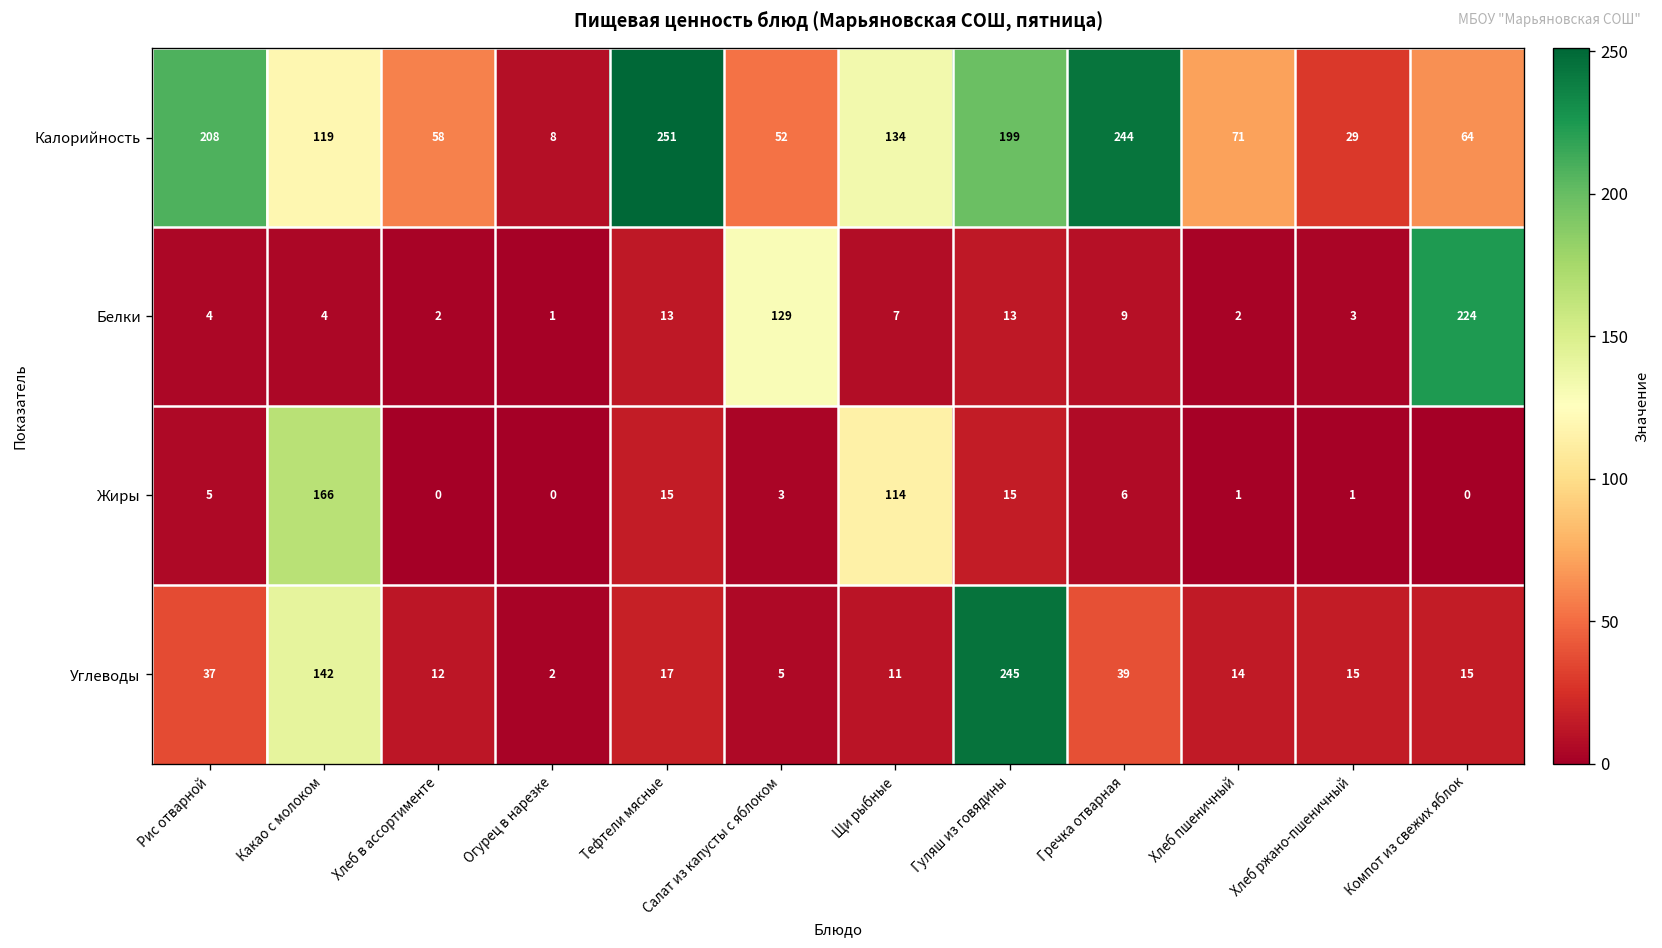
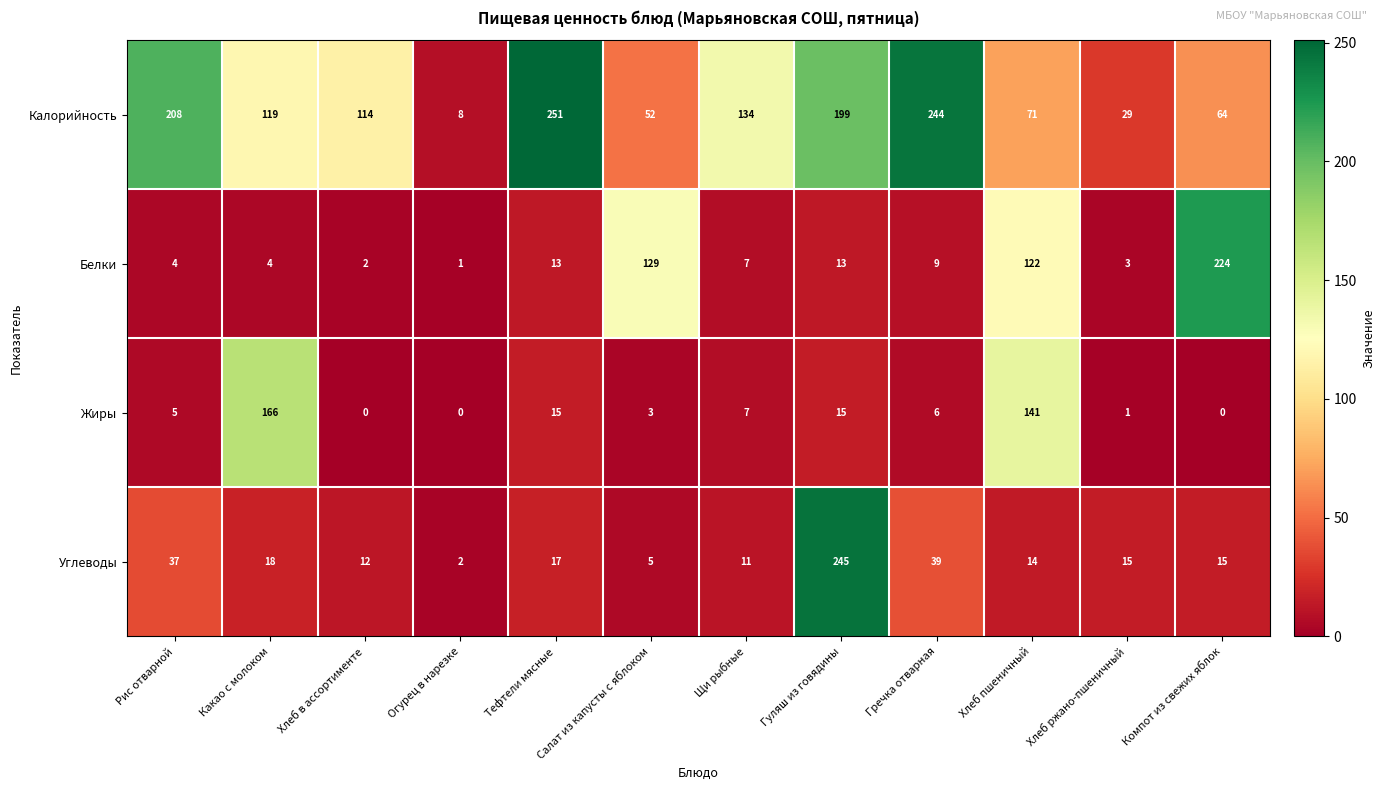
  {
    "Калорийность": {
      "Рис отварной": 208,
      "Какао с молоком": 119,
-     "Хлеб в ассортименте": 58,
+     "Хлеб в ассортименте": 114,
      "Огурец в нарезке": 8,
      "Тефтели мясные": 251,
      "Салат из капусты с яблоком": 52,
      "Щи рыбные": 134,
      "Гуляш из говядины": 199,
      "Гречка отварная": 244,
      "Хлеб пшеничный": 71,
      "Хлеб ржано-пшеничный": 29,
      "Компот из свежих яблок": 64
    },
    "Белки": {
      "Рис отварной": 4,
      "Какао с молоком": 4,
      "Хлеб в ассортименте": 2,
      "Огурец в нарезке": 1,
      "Тефтели мясные": 13,
      "Салат из капусты с яблоком": 129,
      "Щи рыбные": 7,
      "Гуляш из говядины": 13,
      "Гречка отварная": 9,
-     "Хлеб пшеничный": 2,
+     "Хлеб пшеничный": 122,
      "Хлеб ржано-пшеничный": 3,
      "Компот из свежих яблок": 224
    },
    "Жиры": {
      "Рис отварной": 5,
      "Какао с молоком": 166,
      "Хлеб в ассортименте": 0,
      "Огурец в нарезке": 0,
      "Тефтели мясные": 15,
      "Салат из капусты с яблоком": 3,
-     "Щи рыбные": 114,
+     "Щи рыбные": 7,
      "Гуляш из говядины": 15,
      "Гречка отварная": 6,
-     "Хлеб пшеничный": 1,
+     "Хлеб пшеничный": 141,
      "Хлеб ржано-пшеничный": 1,
      "Компот из свежих яблок": 0
    },
    "Углеводы": {
      "Рис отварной": 37,
-     "Какао с молоком": 142,
+     "Какао с молоком": 18,
      "Хлеб в ассортименте": 12,
      "Огурец в нарезке": 2,
      "Тефтели мясные": 17,
      "Салат из капусты с яблоком": 5,
      "Щи рыбные": 11,
      "Гуляш из говядины": 245,
      "Гречка отварная": 39,
      "Хлеб пшеничный": 14,
      "Хлеб ржано-пшеничный": 15,
      "Компот из свежих яблок": 15
    }
  }
